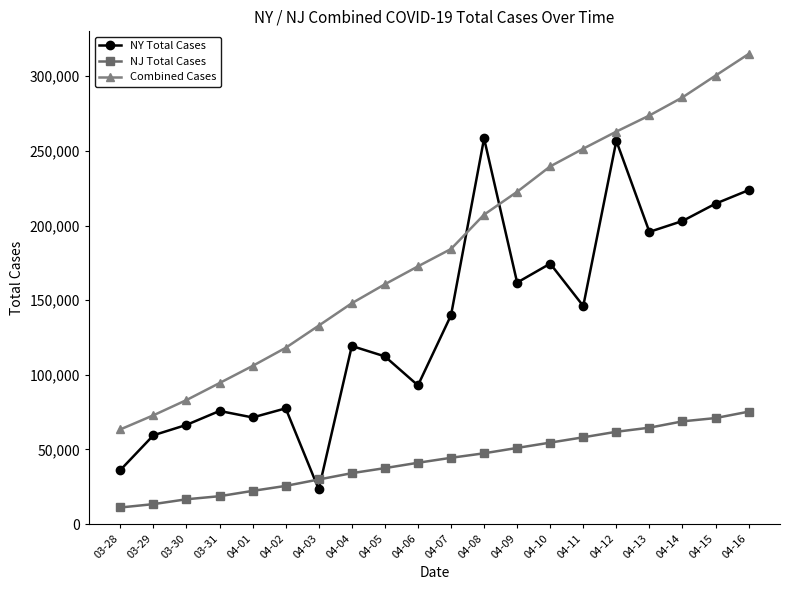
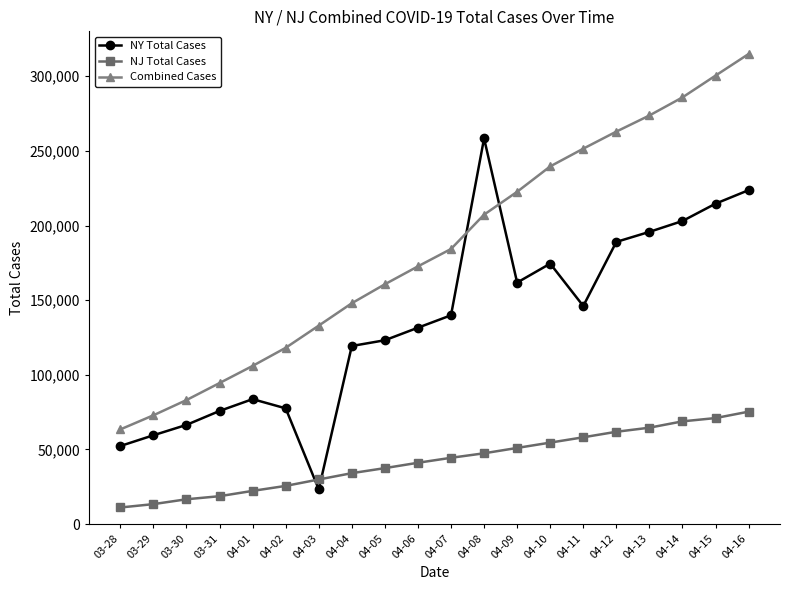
  {
    "NY Total Cases": {
-     "03-28": "36,000",
+     "03-28": "52,000",
      "03-29": "60,000",
      "03-30": "66,000",
      "03-31": "76,000",
-     "04-01": "71,000",
+     "04-01": "84,000",
      "04-02": "78,000",
      "04-03": "23,000",
      "04-04": "119,000",
-     "04-05": "112,000",
-     "04-06": "93,000",
+     "04-05": "123,000",
+     "04-06": "132,000",
      "04-07": "140,000",
      "04-08": "258,000",
      "04-09": "162,000",
      "04-10": "174,000",
      "04-11": "146,000",
-     "04-12": "257,000",
+     "04-12": "189,000",
      "04-13": "196,000",
      "04-14": "203,000",
      "04-15": "215,000",
      "04-16": "224,000"
    }
  }
